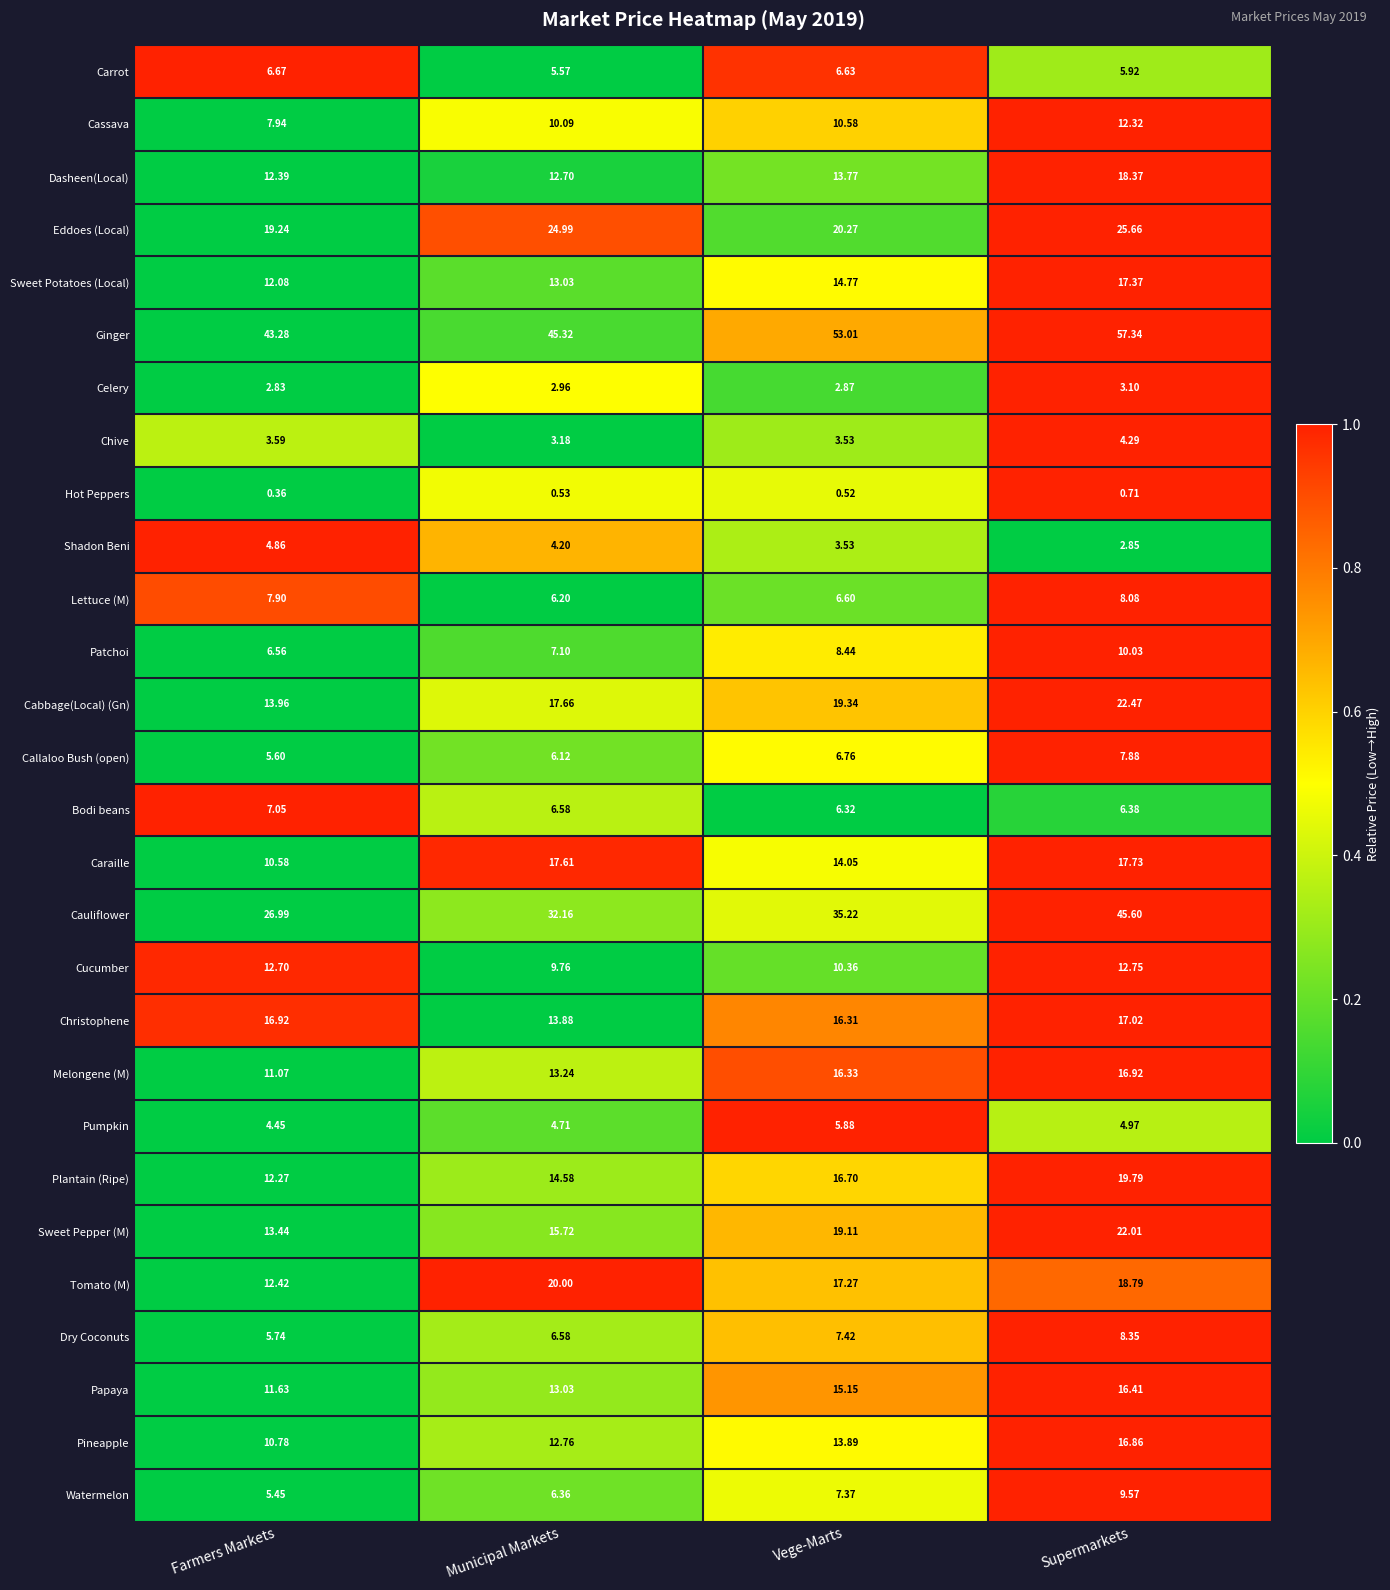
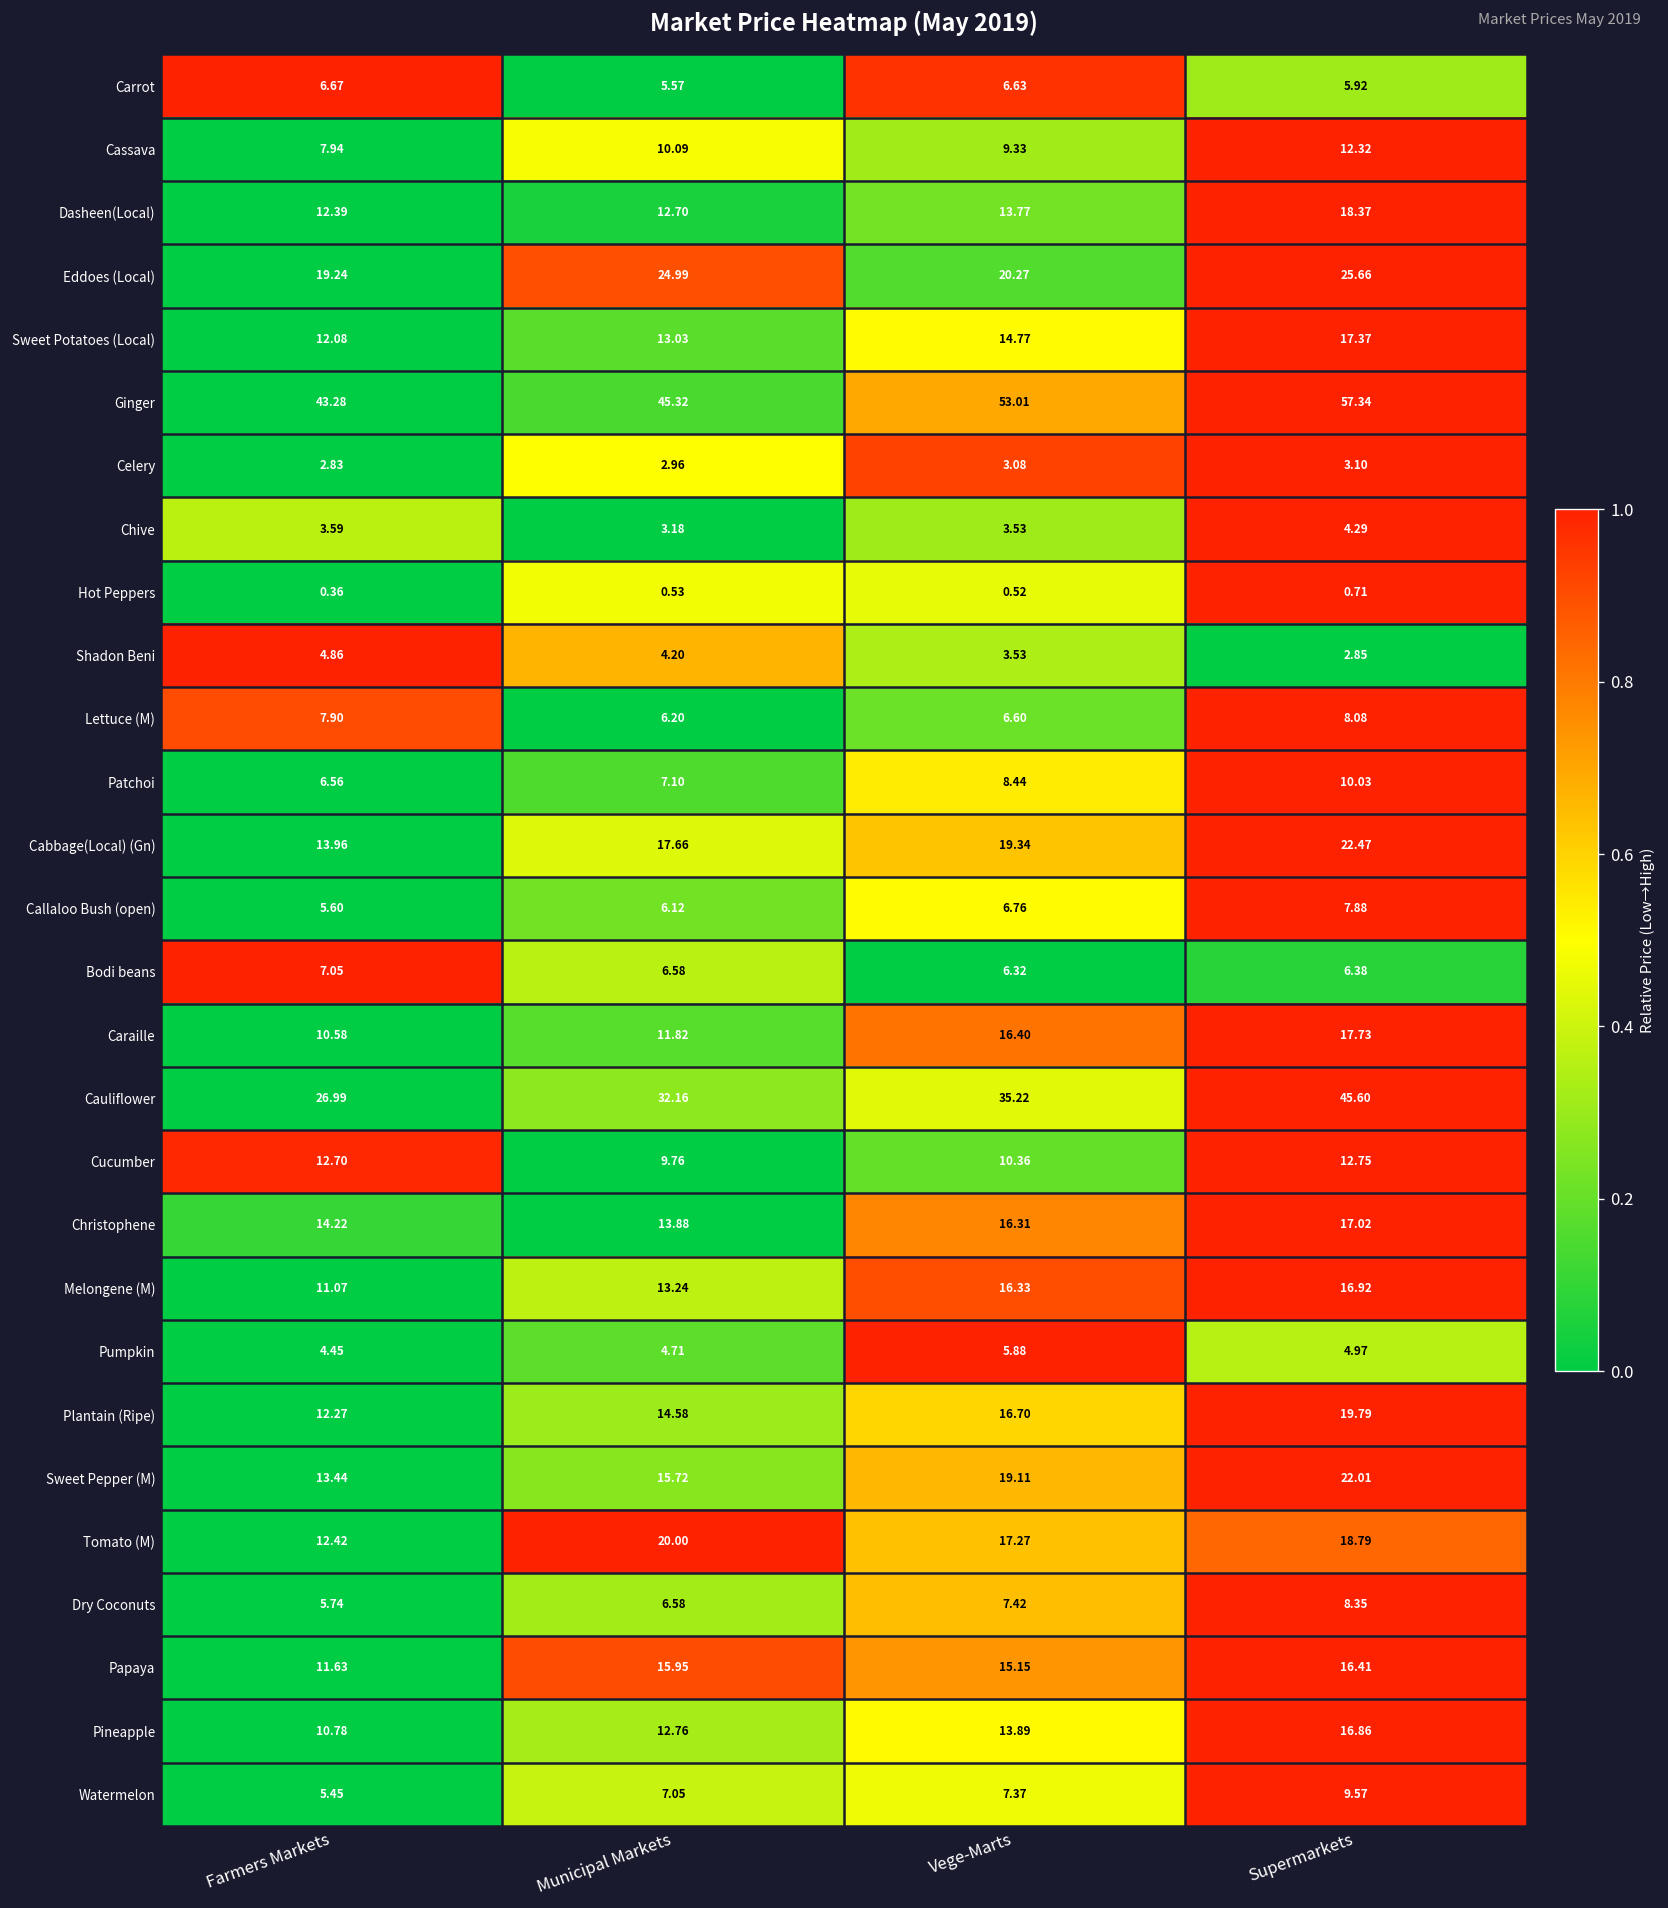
  {
    "Carrot": {
      "Farmers Markets": 6.67,
      "Municipal Markets": 5.57,
      "Vege-Marts": 6.63,
      "Supermarkets": 5.92
    },
    "Cassava": {
      "Farmers Markets": 7.94,
      "Municipal Markets": 10.09,
-     "Vege-Marts": 10.58,
+     "Vege-Marts": 9.33,
      "Supermarkets": 12.32
    },
    "Dasheen(Local)": {
      "Farmers Markets": 12.39,
      "Municipal Markets": 12.70,
      "Vege-Marts": 13.77,
      "Supermarkets": 18.37
    },
    "Eddoes (Local)": {
      "Farmers Markets": 19.24,
      "Municipal Markets": 24.99,
      "Vege-Marts": 20.27,
      "Supermarkets": 25.66
    },
    "Sweet Potatoes (Local)": {
      "Farmers Markets": 12.08,
      "Municipal Markets": 13.03,
      "Vege-Marts": 14.77,
      "Supermarkets": 17.37
    },
    "Ginger": {
      "Farmers Markets": 43.28,
      "Municipal Markets": 45.32,
      "Vege-Marts": 53.01,
      "Supermarkets": 57.34
    },
    "Celery": {
      "Farmers Markets": 2.83,
      "Municipal Markets": 2.96,
-     "Vege-Marts": 2.87,
+     "Vege-Marts": 3.08,
      "Supermarkets": 3.10
    },
    "Chive": {
      "Farmers Markets": 3.59,
      "Municipal Markets": 3.18,
      "Vege-Marts": 3.53,
      "Supermarkets": 4.29
    },
    "Hot Peppers": {
      "Farmers Markets": 0.36,
      "Municipal Markets": 0.53,
      "Vege-Marts": 0.52,
      "Supermarkets": 0.71
    },
    "Shadon Beni": {
      "Farmers Markets": 4.86,
      "Municipal Markets": 4.20,
      "Vege-Marts": 3.53,
      "Supermarkets": 2.85
    },
    "Lettuce (M)": {
      "Farmers Markets": 7.90,
      "Municipal Markets": 6.20,
      "Vege-Marts": 6.60,
      "Supermarkets": 8.08
    },
    "Patchoi": {
      "Farmers Markets": 6.56,
      "Municipal Markets": 7.10,
      "Vege-Marts": 8.44,
      "Supermarkets": 10.03
    },
    "Cabbage(Local) (Gn)": {
      "Farmers Markets": 13.96,
      "Municipal Markets": 17.66,
      "Vege-Marts": 19.34,
      "Supermarkets": 22.47
    },
    "Callaloo Bush (open)": {
      "Farmers Markets": 5.60,
      "Municipal Markets": 6.12,
      "Vege-Marts": 6.76,
      "Supermarkets": 7.88
    },
    "Bodi beans": {
      "Farmers Markets": 7.05,
      "Municipal Markets": 6.58,
      "Vege-Marts": 6.32,
      "Supermarkets": 6.38
    },
    "Caraille": {
      "Farmers Markets": 10.58,
-     "Municipal Markets": 17.61,
-     "Vege-Marts": 14.05,
+     "Municipal Markets": 11.82,
+     "Vege-Marts": 16.40,
      "Supermarkets": 17.73
    },
    "Cauliflower": {
      "Farmers Markets": 26.99,
      "Municipal Markets": 32.16,
      "Vege-Marts": 35.22,
      "Supermarkets": 45.60
    },
    "Cucumber": {
      "Farmers Markets": 12.70,
      "Municipal Markets": 9.76,
      "Vege-Marts": 10.36,
      "Supermarkets": 12.75
    },
    "Christophene": {
-     "Farmers Markets": 16.92,
+     "Farmers Markets": 14.22,
      "Municipal Markets": 13.88,
      "Vege-Marts": 16.31,
      "Supermarkets": 17.02
    },
    "Melongene (M)": {
      "Farmers Markets": 11.07,
      "Municipal Markets": 13.24,
      "Vege-Marts": 16.33,
      "Supermarkets": 16.92
    },
    "Pumpkin": {
      "Farmers Markets": 4.45,
      "Municipal Markets": 4.71,
      "Vege-Marts": 5.88,
      "Supermarkets": 4.97
    },
    "Plantain (Ripe)": {
      "Farmers Markets": 12.27,
      "Municipal Markets": 14.58,
      "Vege-Marts": 16.70,
      "Supermarkets": 19.79
    },
    "Sweet Pepper (M)": {
      "Farmers Markets": 13.44,
      "Municipal Markets": 15.72,
      "Vege-Marts": 19.11,
      "Supermarkets": 22.01
    },
    "Tomato (M)": {
      "Farmers Markets": 12.42,
      "Municipal Markets": 20.00,
      "Vege-Marts": 17.27,
      "Supermarkets": 18.79
    },
    "Dry Coconuts": {
      "Farmers Markets": 5.74,
      "Municipal Markets": 6.58,
      "Vege-Marts": 7.42,
      "Supermarkets": 8.35
    },
    "Papaya": {
      "Farmers Markets": 11.63,
-     "Municipal Markets": 13.03,
+     "Municipal Markets": 15.95,
      "Vege-Marts": 15.15,
      "Supermarkets": 16.41
    },
    "Pineapple": {
      "Farmers Markets": 10.78,
      "Municipal Markets": 12.76,
      "Vege-Marts": 13.89,
      "Supermarkets": 16.86
    },
    "Watermelon": {
      "Farmers Markets": 5.45,
-     "Municipal Markets": 6.36,
+     "Municipal Markets": 7.05,
      "Vege-Marts": 7.37,
      "Supermarkets": 9.57
    }
  }
